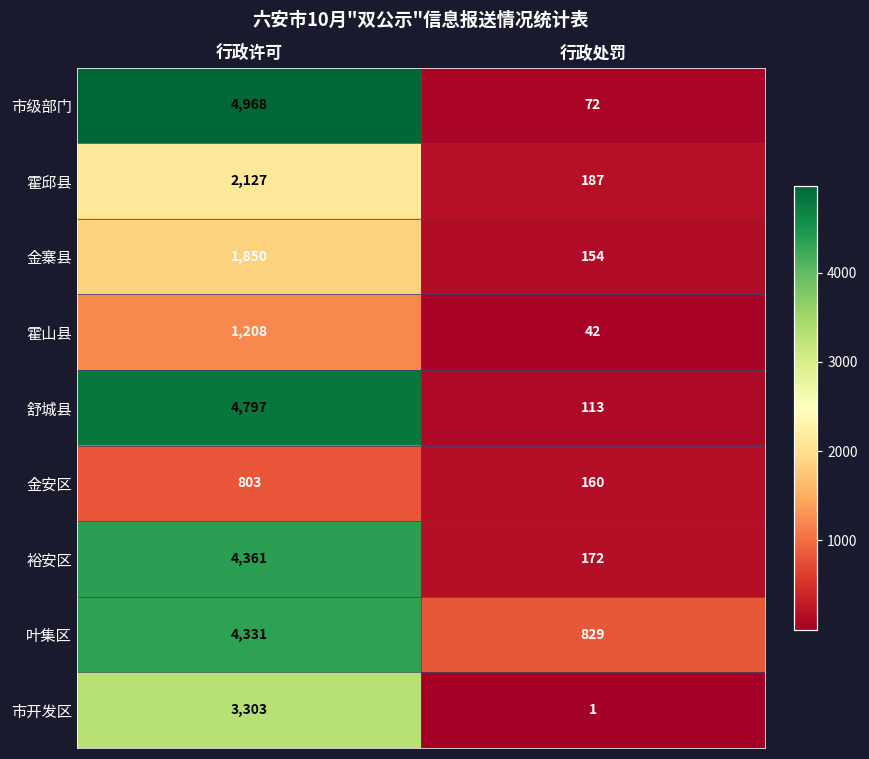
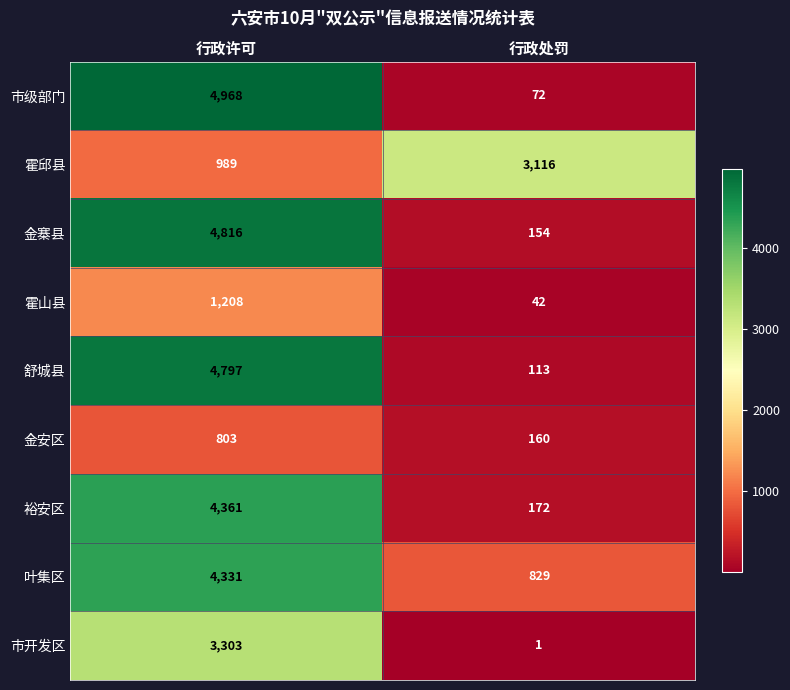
  {
    "市级部门": {
      "行政许可": "4,968",
      "行政处罚": "72"
    },
    "霍邱县": {
-     "行政许可": "2,127",
-     "行政处罚": "187"
+     "行政许可": "989",
+     "行政处罚": "3,116"
    },
    "金寨县": {
-     "行政许可": "1,850",
+     "行政许可": "4,816",
      "行政处罚": "154"
    },
    "霍山县": {
      "行政许可": "1,208",
      "行政处罚": "42"
    },
    "舒城县": {
      "行政许可": "4,797",
      "行政处罚": "113"
    },
    "金安区": {
      "行政许可": "803",
      "行政处罚": "160"
    },
    "裕安区": {
      "行政许可": "4,361",
      "行政处罚": "172"
    },
    "叶集区": {
      "行政许可": "4,331",
      "行政处罚": "829"
    },
    "市开发区": {
      "行政许可": "3,303",
      "行政处罚": "1"
    }
  }
